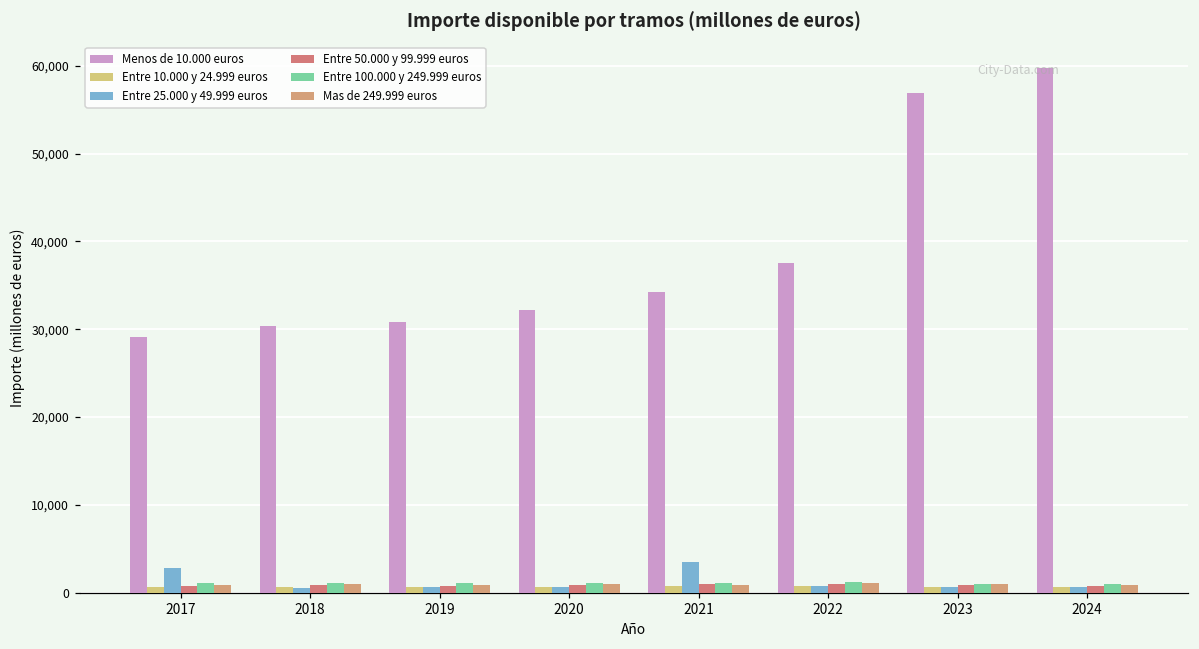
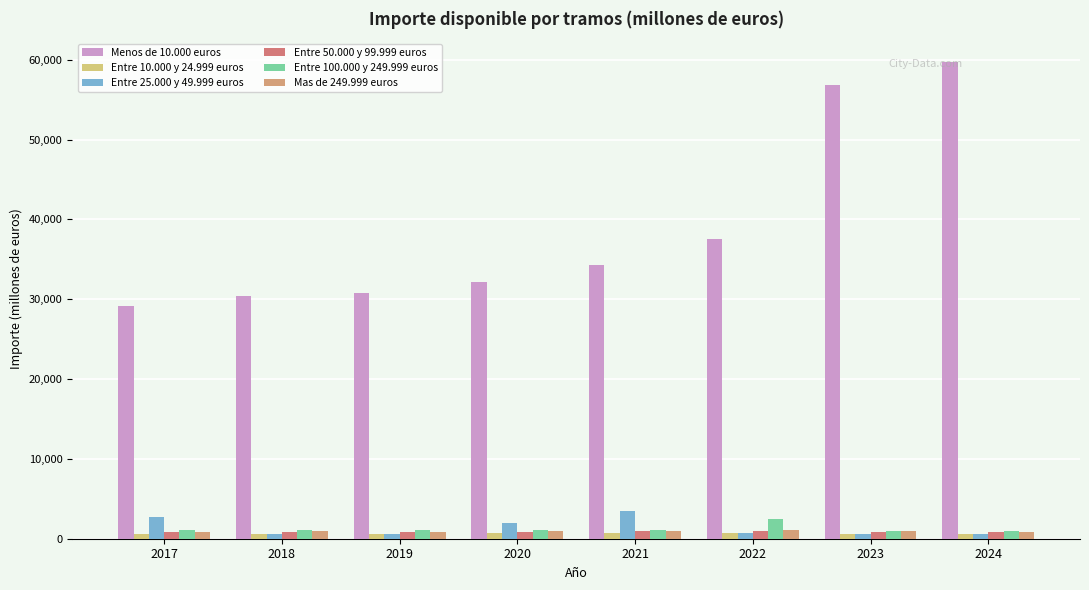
  {
    "Menos de 10.000 euros": {
      "2017": "29,000",
      "2018": "30,000",
      "2019": "31,000",
      "2020": "32,000",
      "2021": "34,000",
      "2022": "38,000",
      "2023": "57,000",
      "2024": "60,000"
    },
    "Entre 25.000 y 49.999 euros": {
      "2017": "3,000",
      "2018": "1,000",
      "2019": "1,000",
-     "2020": "1,000",
+     "2020": "2,000",
      "2021": "3,000",
      "2022": "1,000",
      "2023": "1,000",
      "2024": "1,000"
    },
    "Entre 100.000 y 249.999 euros": {
      "2017": "1,000",
      "2018": "1,000",
      "2019": "1,000",
      "2020": "1,000",
      "2021": "1,000",
-     "2022": "1,000",
+     "2022": "3,000",
      "2023": "1,000",
      "2024": "1,000"
    }
  }
